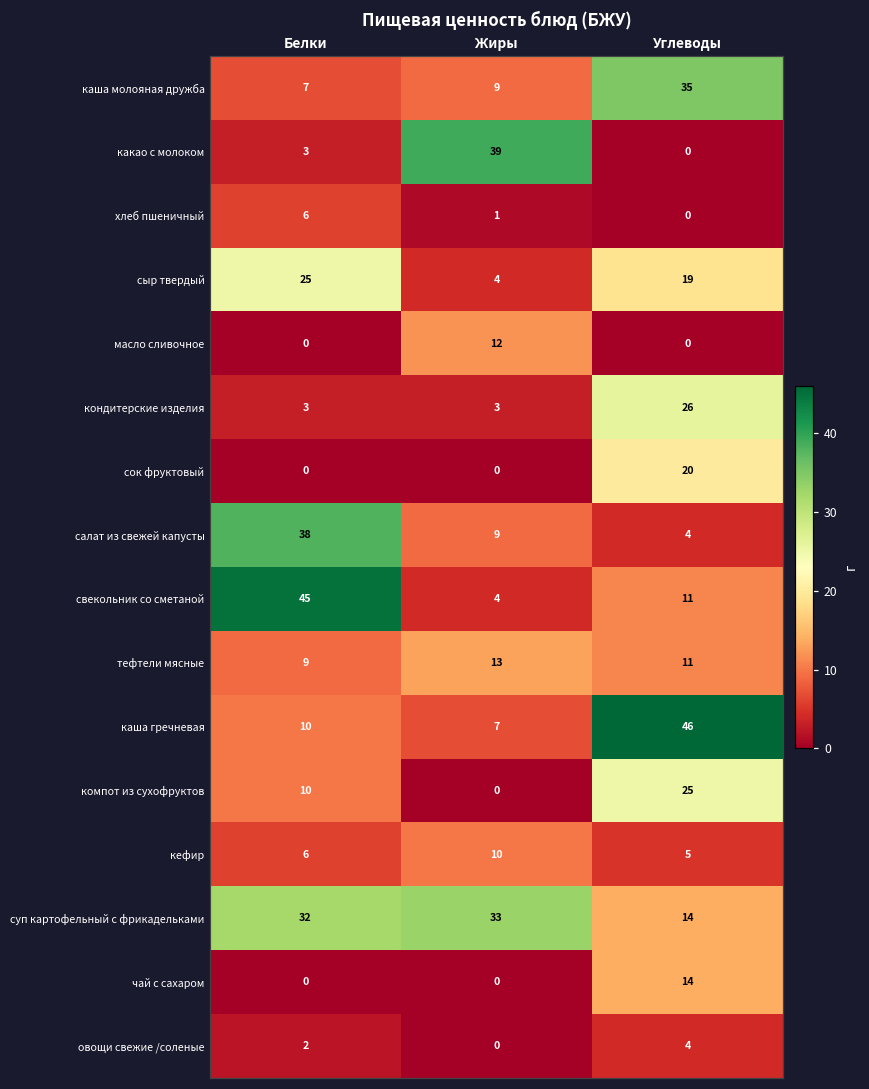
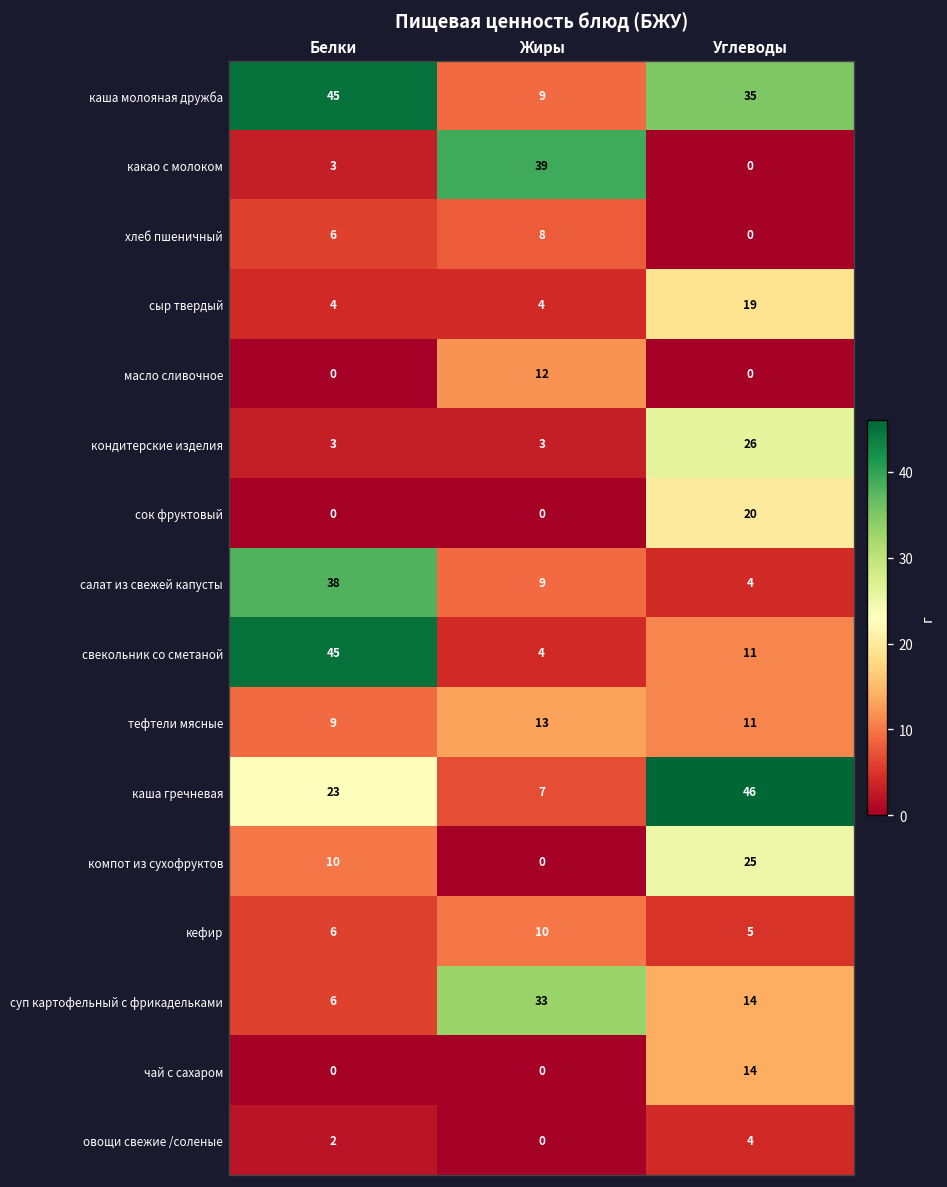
  {
    "каша молояная дружба": {
-     "Белки": 7,
+     "Белки": 45,
      "Жиры": 9,
      "Углеводы": 35
    },
    "какао с молоком": {
      "Белки": 3,
      "Жиры": 39,
      "Углеводы": 0
    },
    "хлеб пшеничный": {
      "Белки": 6,
-     "Жиры": 1,
+     "Жиры": 8,
      "Углеводы": 0
    },
    "сыр твердый": {
-     "Белки": 25,
+     "Белки": 4,
      "Жиры": 4,
      "Углеводы": 19
    },
    "масло сливочное": {
      "Белки": 0,
      "Жиры": 12,
      "Углеводы": 0
    },
    "кондитерские изделия": {
      "Белки": 3,
      "Жиры": 3,
      "Углеводы": 26
    },
    "сок фруктовый": {
      "Белки": 0,
      "Жиры": 0,
      "Углеводы": 20
    },
    "салат из свежей капусты": {
      "Белки": 38,
      "Жиры": 9,
      "Углеводы": 4
    },
    "свекольник со сметаной": {
      "Белки": 45,
      "Жиры": 4,
      "Углеводы": 11
    },
    "тефтели мясные": {
      "Белки": 9,
      "Жиры": 13,
      "Углеводы": 11
    },
    "каша гречневая": {
-     "Белки": 10,
+     "Белки": 23,
      "Жиры": 7,
      "Углеводы": 46
    },
    "компот из сухофруктов": {
      "Белки": 10,
      "Жиры": 0,
      "Углеводы": 25
    },
    "кефир": {
      "Белки": 6,
      "Жиры": 10,
      "Углеводы": 5
    },
    "суп картофельный с фрикадельками": {
-     "Белки": 32,
+     "Белки": 6,
      "Жиры": 33,
      "Углеводы": 14
    },
    "чай с сахаром": {
      "Белки": 0,
      "Жиры": 0,
      "Углеводы": 14
    },
    "овощи свежие /соленые": {
      "Белки": 2,
      "Жиры": 0,
      "Углеводы": 4
    }
  }
